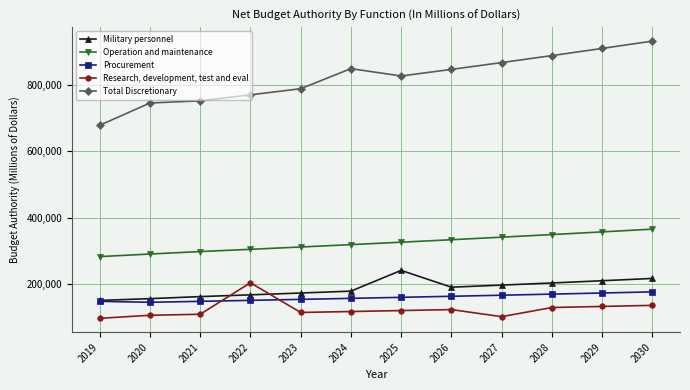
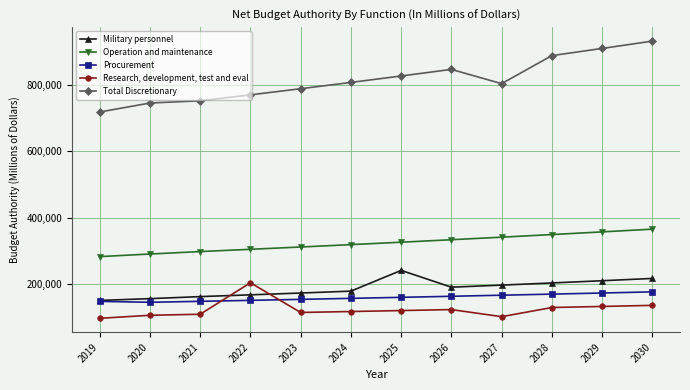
  {
    "Military personnel": {
      "2020": "150,000",
      "2021": "160,000",
      "2022": "170,000",
      "2023": "170,000",
      "2024": "180,000",
      "2025": "240,000",
      "2026": "190,000",
      "2027": "200,000",
      "2028": "200,000",
      "2029": "210,000",
      "2030": "220,000"
    },
    "Operation and maintenance": {
      "2019": "280,000",
      "2020": "290,000",
      "2021": "300,000",
      "2022": "300,000",
      "2023": "310,000",
      "2024": "320,000",
      "2025": "330,000",
      "2026": "330,000",
      "2027": "340,000",
      "2028": "350,000",
      "2029": "360,000",
      "2030": "360,000"
    },
    "Procurement": {
      "2020": "140,000",
      "2021": "150,000",
      "2022": "150,000",
      "2023": "150,000",
      "2024": "160,000",
      "2025": "160,000",
      "2026": "160,000",
      "2027": "170,000",
      "2028": "170,000",
      "2029": "170,000",
      "2030": "180,000"
    },
    "Research, development, test and eval": {
      "2019": "100,000",
      "2020": "100,000",
      "2021": "110,000",
      "2022": "200,000",
      "2023": "110,000",
      "2024": "120,000",
      "2025": "120,000",
      "2026": "120,000",
      "2027": "100,000",
      "2028": "130,000",
      "2029": "130,000",
      "2030": "130,000"
    },
    "Total Discretionary": {
-     "2019": "680,000",
+     "2019": "720,000",
      "2020": "750,000",
      "2021": "750,000",
      "2023": "790,000",
-     "2024": "850,000",
+     "2024": "810,000",
      "2025": "830,000",
      "2026": "850,000",
-     "2027": "870,000",
+     "2027": "800,000",
      "2028": "890,000",
      "2029": "910,000",
      "2030": "930,000"
    }
  }
